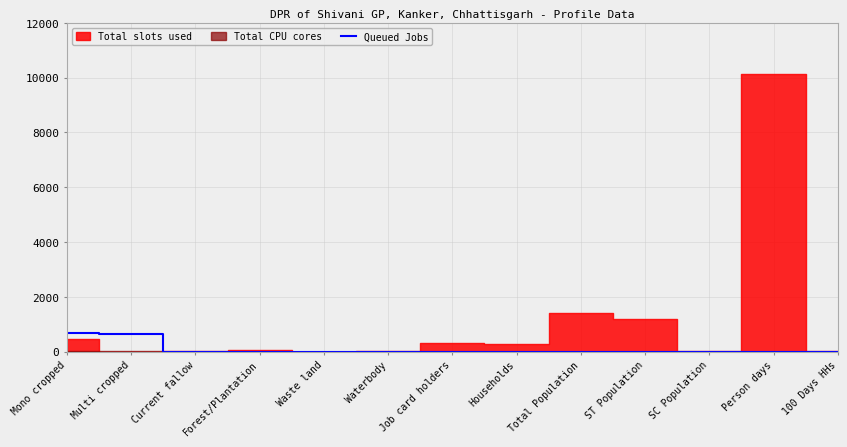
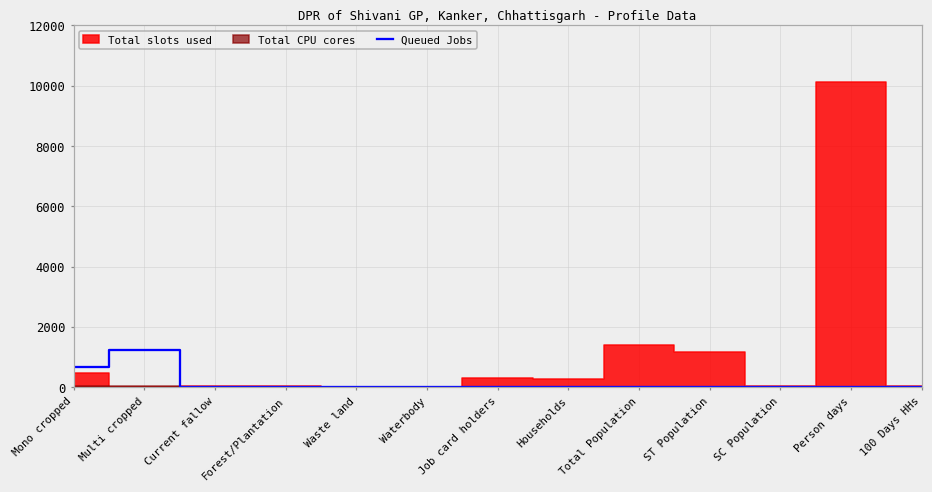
  {
    "Queued Jobs": {
      "Mono cropped": 700,
-     "Multi cropped": 600,
+     "Multi cropped": 1200,
      "Current fallow": 0,
      "Forest/Plantation": 0,
      "Waste land": 0,
      "Waterbody": 0,
      "Job card holders": 0,
      "Households": 0,
      "Total Population": 0,
      "ST Population": 0,
      "SC Population": 0,
      "Person days": 0
    }
  }
